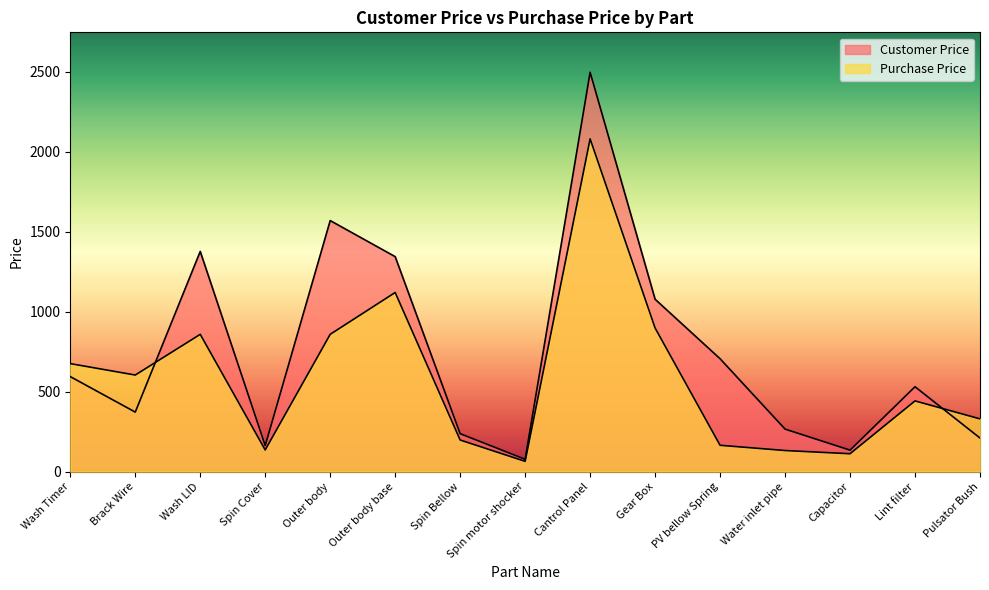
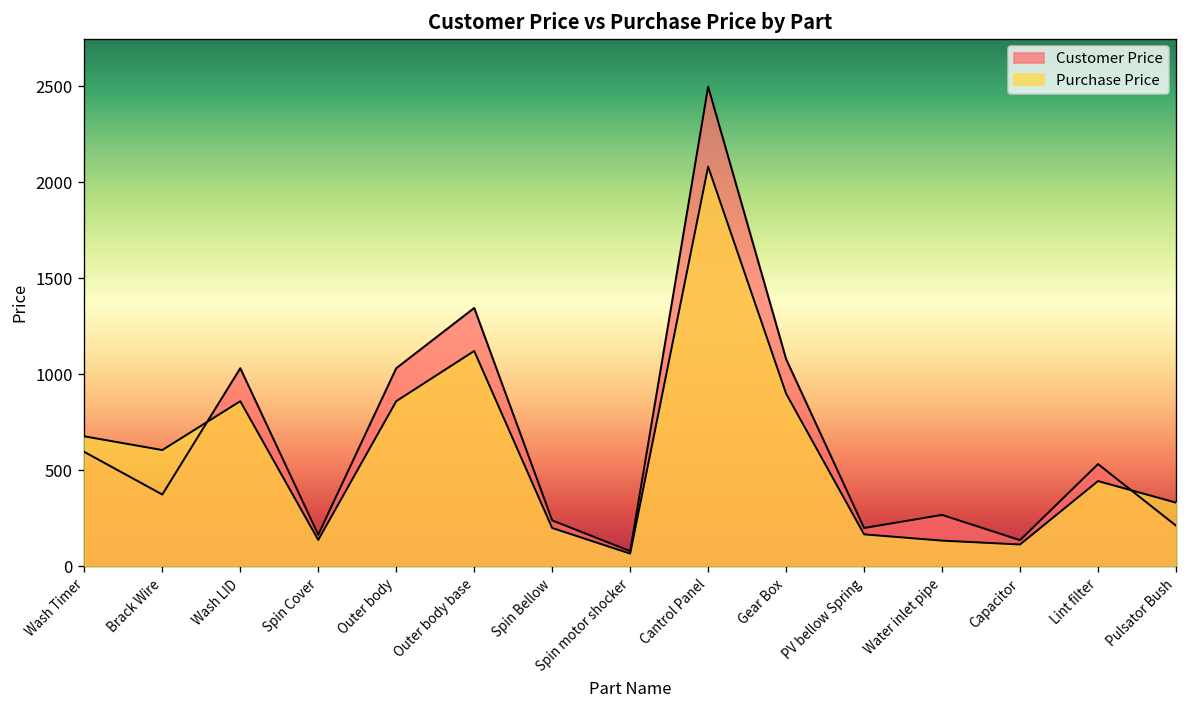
  {
    "Customer Price": {
      "Wash Timer": 590,
      "Brack Wire": 370,
-     "Wash LID": 1380,
+     "Wash LID": 1030,
      "Spin Cover": 160,
-     "Outer body": 1570,
+     "Outer body": 1030,
      "Outer body base": 1340,
      "Spin Bellow": 240,
      "Cantrol Panel": 2500,
      "Gear Box": 1080,
-     "PV bellow Spring": 710,
+     "PV bellow Spring": 200,
      "Water inlet pipe": 270,
      "Capacitor": 130,
      "Lint filter": 530,
      "Pulsator Bush": 210
    },
    "Purchase Price": {
      "Wash Timer": 680,
      "Brack Wire": 600,
      "Wash LID": 860,
      "Spin Cover": 140,
      "Outer body": 860,
      "Outer body base": 1120,
      "Spin Bellow": 200,
      "Cantrol Panel": 2080,
      "Gear Box": 900,
      "PV bellow Spring": 170,
      "Water inlet pipe": 130,
      "Capacitor": 110,
      "Lint filter": 440,
      "Pulsator Bush": 330
    }
  }
